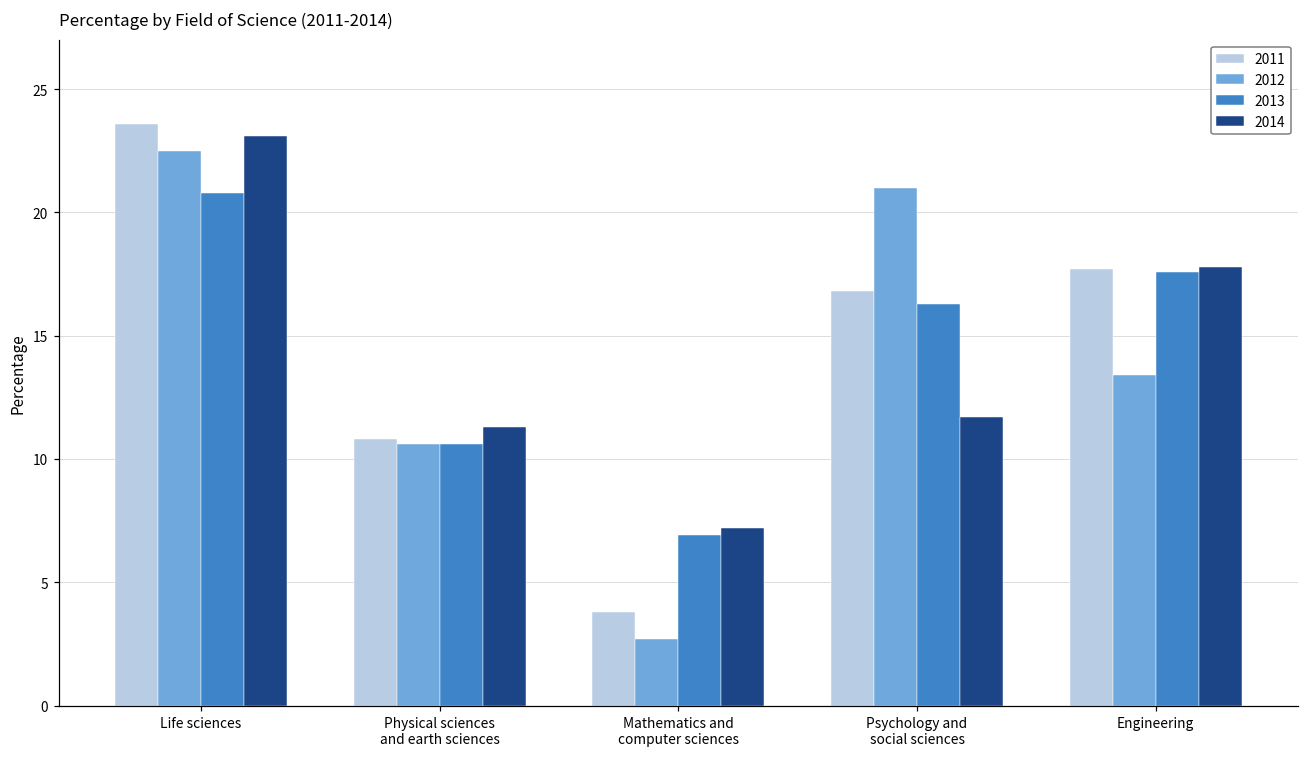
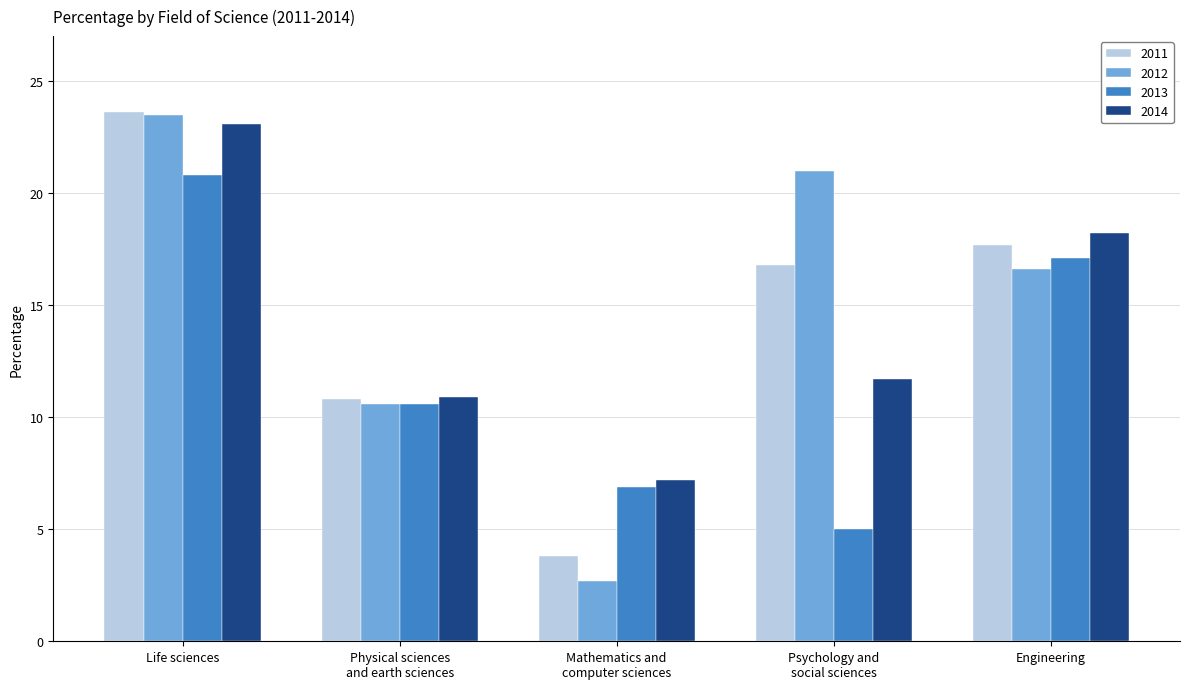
  {
    "2011": {
      "Life sciences": 23.6,
      "Physical sciences and earth sciences": 10.8,
      "Mathematics and computer sciences": 3.8,
      "Psychology and social sciences": 16.8,
      "Engineering": 17.7
    },
    "2012": {
-     "Life sciences": 22.5,
+     "Life sciences": 23.5,
      "Physical sciences and earth sciences": 10.6,
      "Mathematics and computer sciences": 2.7,
      "Psychology and social sciences": 21.0,
-     "Engineering": 13.4
+     "Engineering": 16.6
    },
    "2013": {
      "Life sciences": 20.8,
      "Physical sciences and earth sciences": 10.6,
      "Mathematics and computer sciences": 6.9,
-     "Psychology and social sciences": 16.3,
-     "Engineering": 17.6
+     "Psychology and social sciences": 5.0,
+     "Engineering": 17.1
    },
    "2014": {
      "Life sciences": 23.1,
-     "Physical sciences and earth sciences": 11.3,
+     "Physical sciences and earth sciences": 10.9,
      "Mathematics and computer sciences": 7.2,
      "Psychology and social sciences": 11.7,
-     "Engineering": 17.8
+     "Engineering": 18.2
    }
  }
